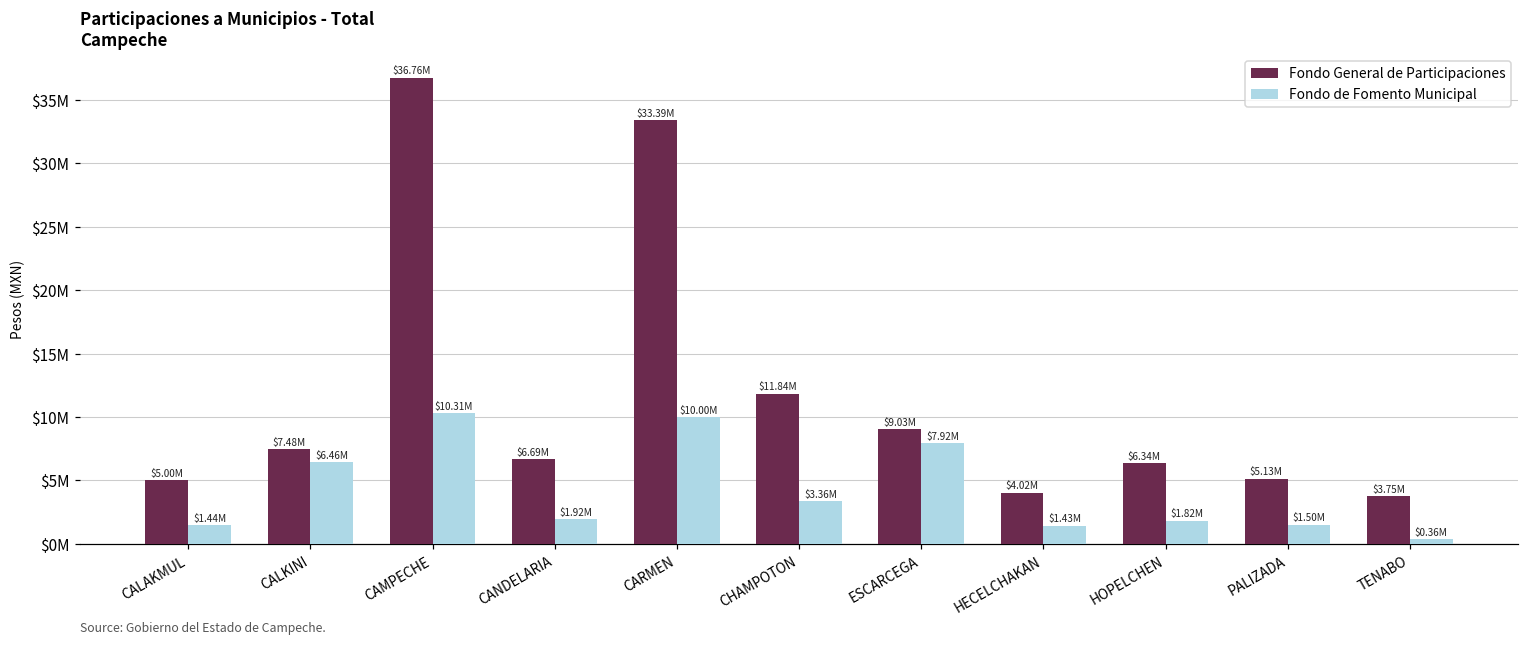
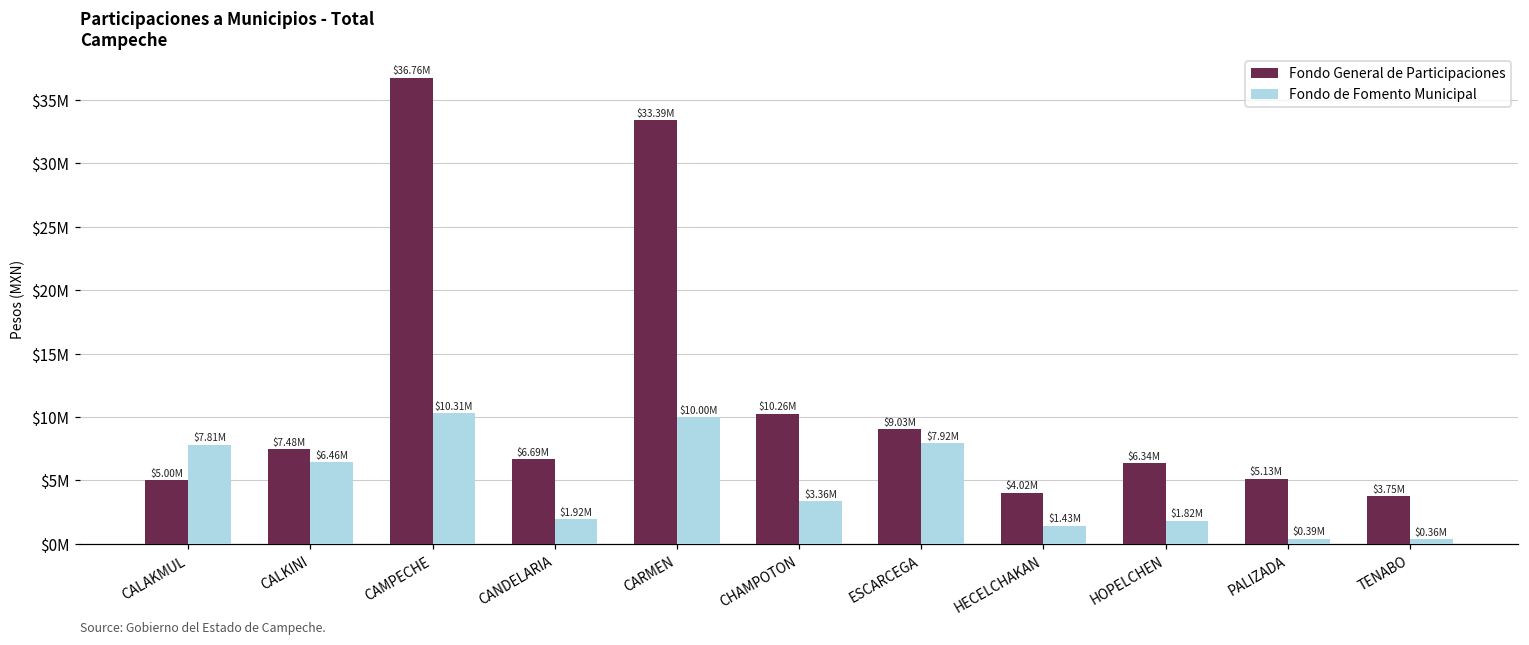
  {
    "Fondo General de Participaciones": {
      "CALAKMUL": "$5.00M",
      "CALKINI": "$7.48M",
      "CAMPECHE": "$36.76M",
      "CANDELARIA": "$6.69M",
      "CARMEN": "$33.39M",
-     "CHAMPOTON": "$11.84M",
+     "CHAMPOTON": "$10.26M",
      "ESCARCEGA": "$9.03M",
      "HECELCHAKAN": "$4.02M",
      "HOPELCHEN": "$6.34M",
      "PALIZADA": "$5.13M",
      "TENABO": "$3.75M"
    },
    "Fondo de Fomento Municipal": {
-     "CALAKMUL": "$1.44M",
+     "CALAKMUL": "$7.81M",
      "CALKINI": "$6.46M",
      "CAMPECHE": "$10.31M",
      "CANDELARIA": "$1.92M",
      "CARMEN": "$10.00M",
      "CHAMPOTON": "$3.36M",
      "ESCARCEGA": "$7.92M",
      "HECELCHAKAN": "$1.43M",
      "HOPELCHEN": "$1.82M",
-     "PALIZADA": "$1.50M",
+     "PALIZADA": "$0.39M",
      "TENABO": "$0.36M"
    }
  }
